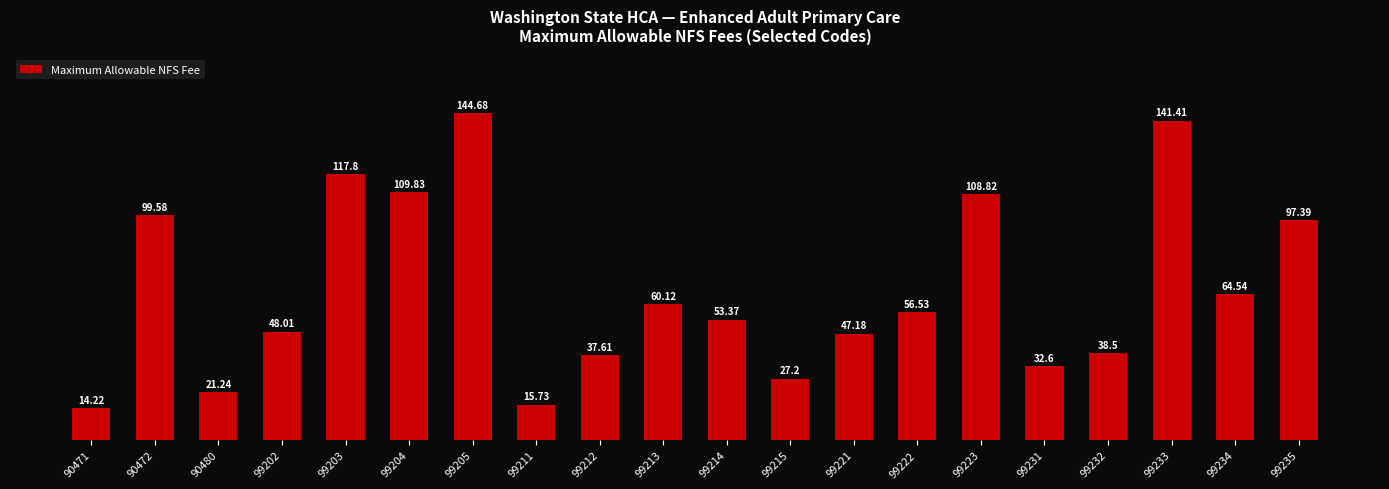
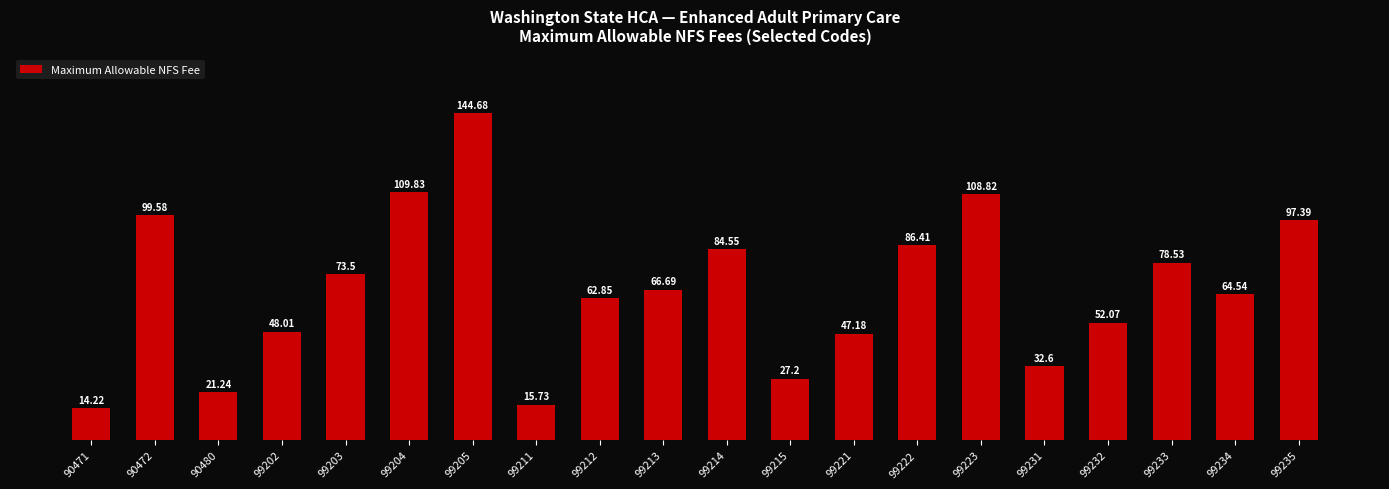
  {
    "90471": 14.22,
    "90472": 99.58,
    "90480": 21.24,
    "99202": 48.01,
-   "99203": 117.8,
+   "99203": 73.5,
    "99204": 109.83,
    "99205": 144.68,
    "99211": 15.73,
-   "99212": 37.61,
-   "99213": 60.12,
-   "99214": 53.37,
+   "99212": 62.85,
+   "99213": 66.69,
+   "99214": 84.55,
    "99215": 27.2,
    "99221": 47.18,
-   "99222": 56.53,
+   "99222": 86.41,
    "99223": 108.82,
    "99231": 32.6,
-   "99232": 38.5,
-   "99233": 141.41,
+   "99232": 52.07,
+   "99233": 78.53,
    "99234": 64.54,
    "99235": 97.39
  }
